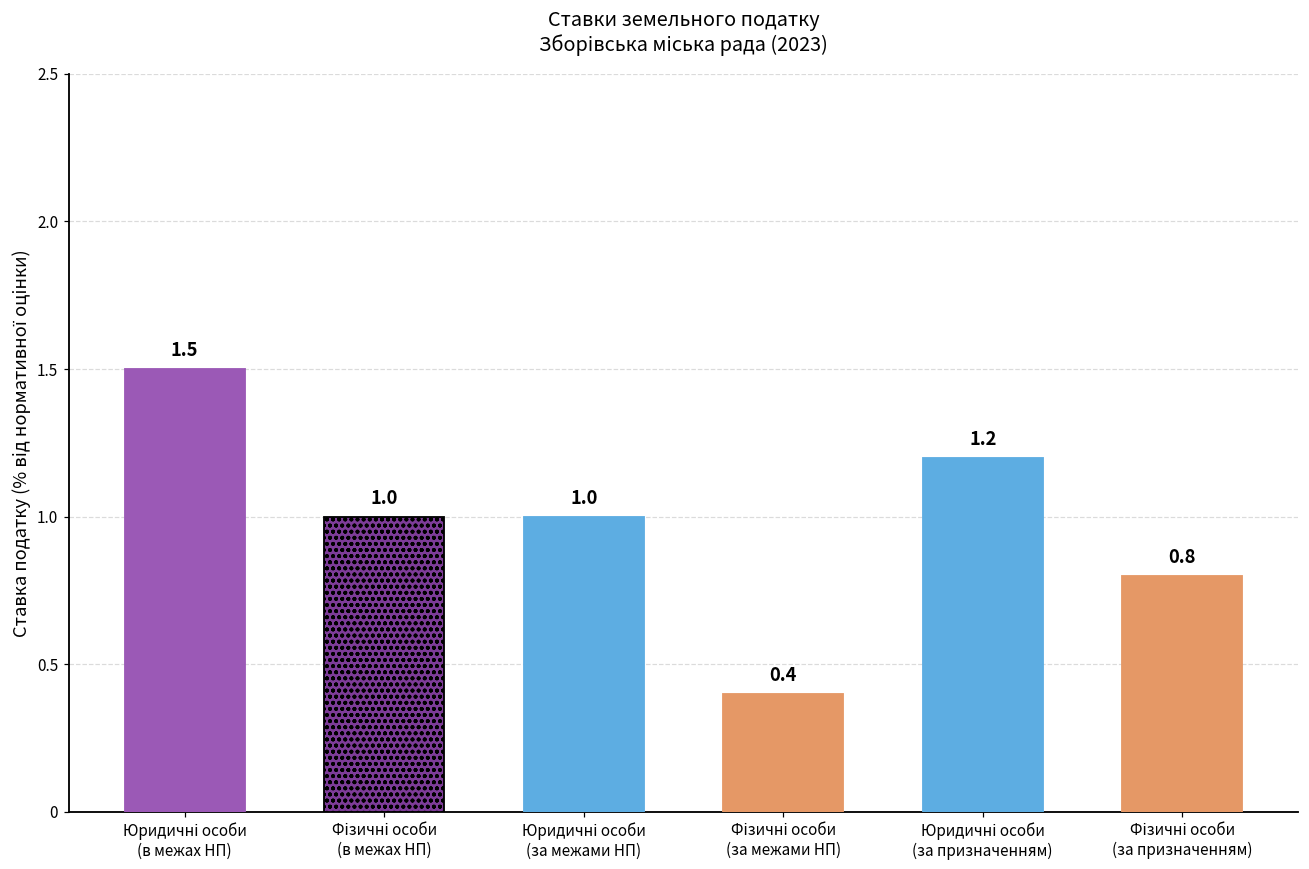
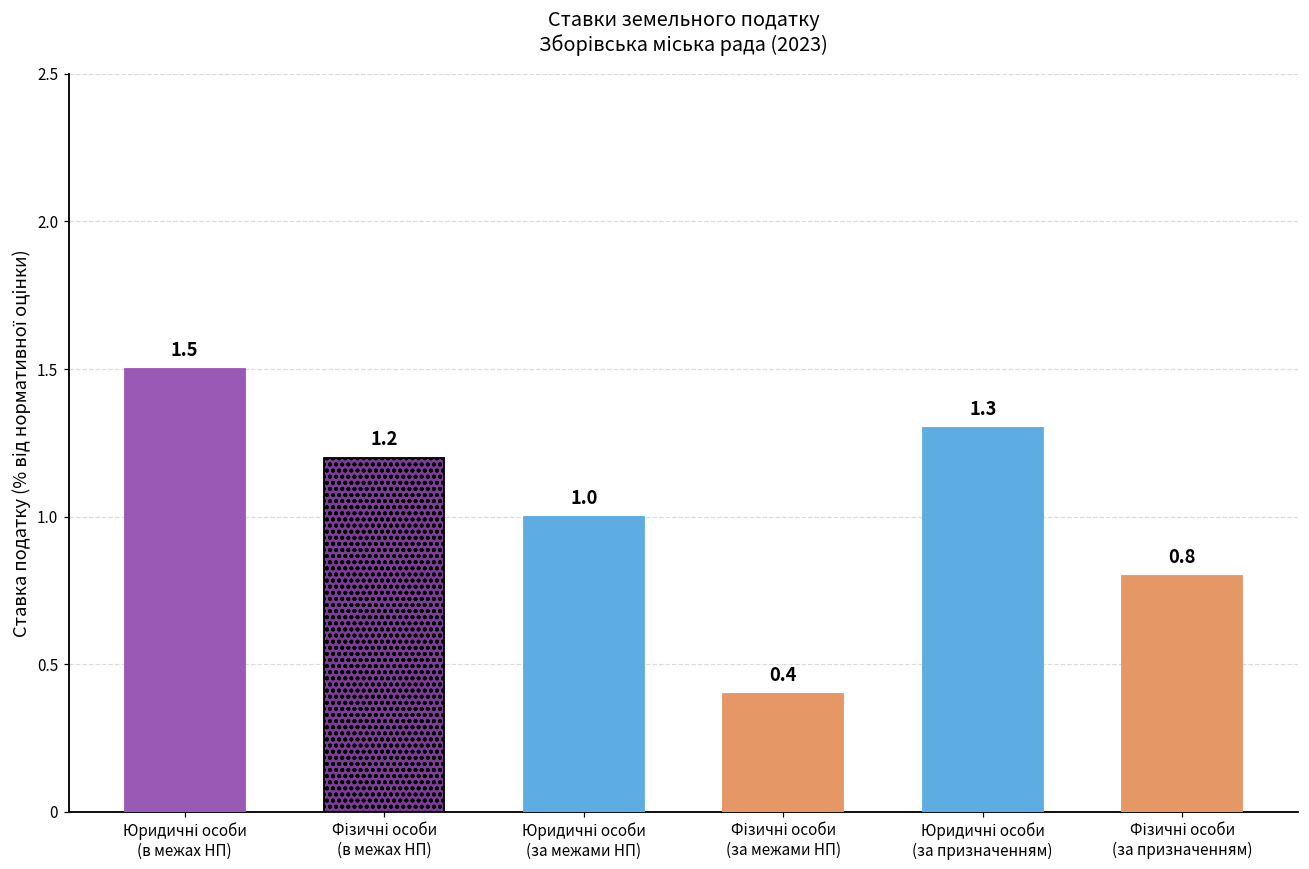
  {
    "Юридичні особи (в межах НП)": 1.5,
-   "Фізичні особи (в межах НП)": 1.0,
+   "Фізичні особи (в межах НП)": 1.2,
    "Юридичні особи (за межами НП)": 1.0,
    "Фізичні особи (за межами НП)": 0.4,
-   "Юридичні особи (за призначенням)": 1.2,
+   "Юридичні особи (за призначенням)": 1.3,
    "Фізичні особи (за призначенням)": 0.8
  }
